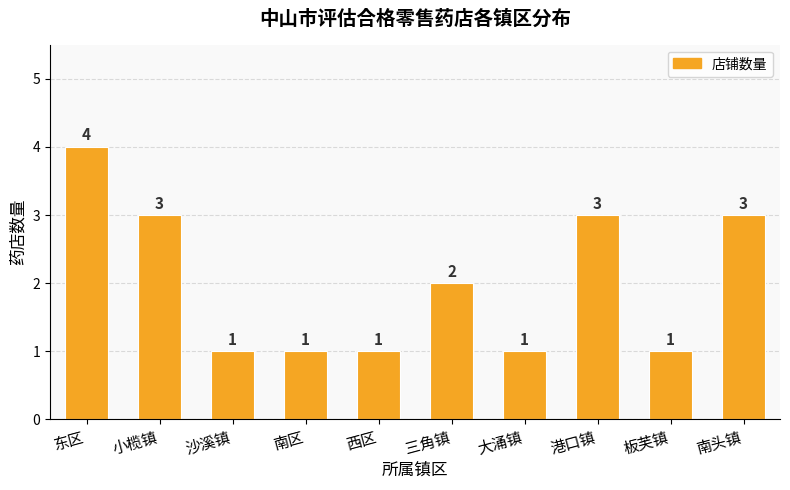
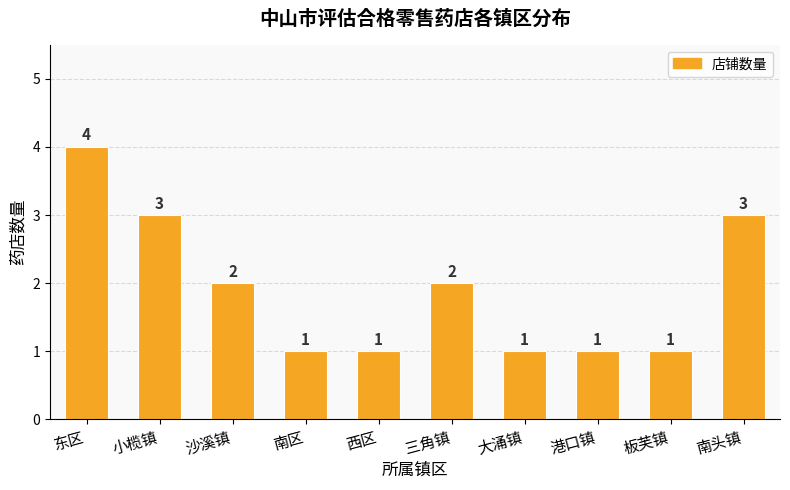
  {
    "东区": 4,
    "小榄镇": 3,
-   "沙溪镇": 1,
+   "沙溪镇": 2,
    "南区": 1,
    "西区": 1,
    "三角镇": 2,
    "大涌镇": 1,
-   "港口镇": 3,
+   "港口镇": 1,
    "板芙镇": 1,
    "南头镇": 3
  }
